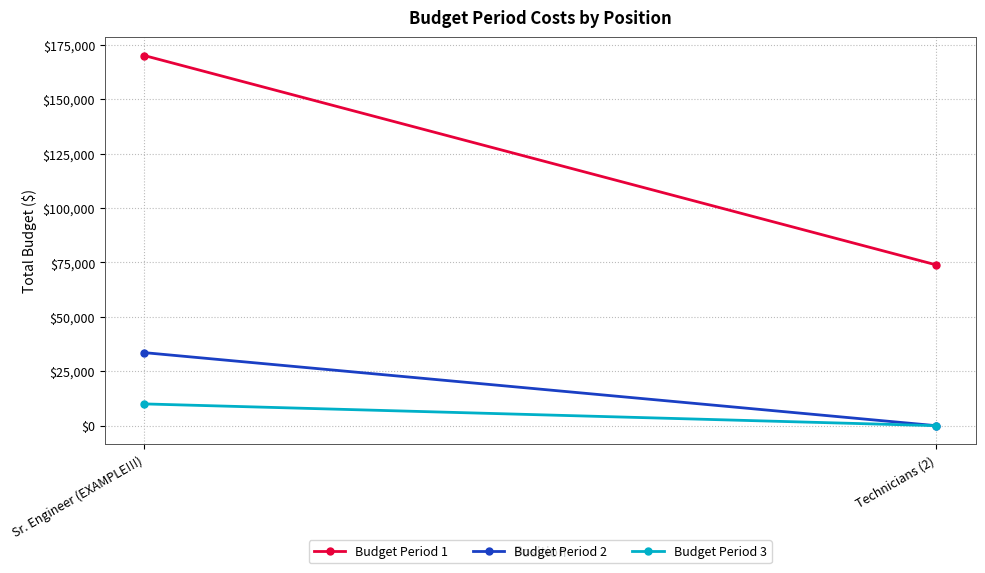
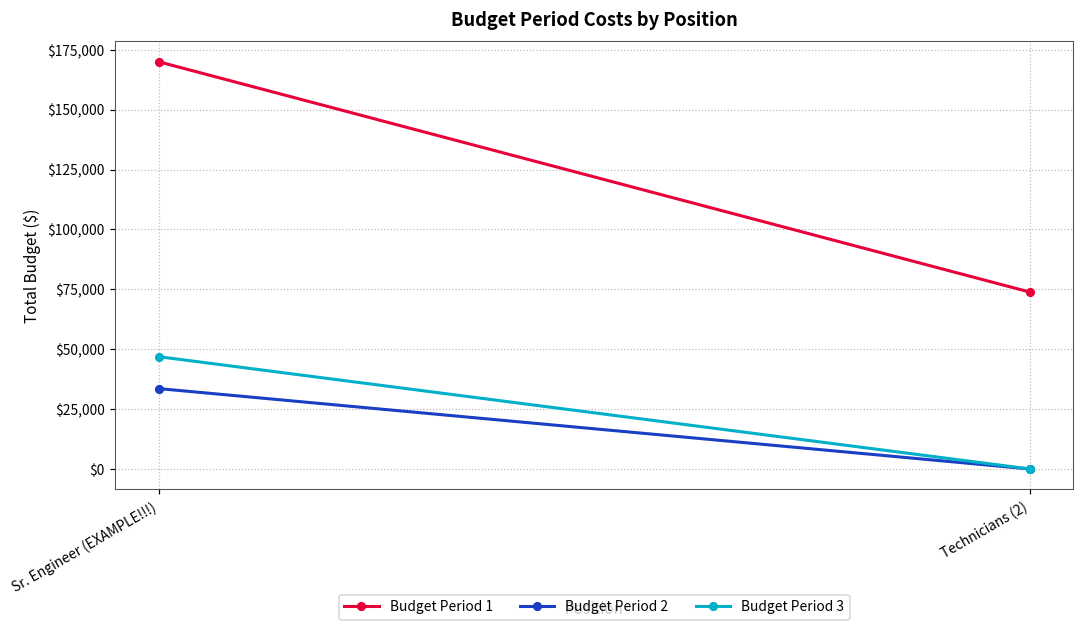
  {
    "Budget Period 1": {
      "Sr. Engineer (EXAMPLE!!!)": "$170,000",
      "Technicians (2)": "$74,000"
    },
    "Budget Period 2": {
      "Sr. Engineer (EXAMPLE!!!)": "$34,000"
    },
    "Budget Period 3": {
-     "Sr. Engineer (EXAMPLE!!!)": "$10,000"
+     "Sr. Engineer (EXAMPLE!!!)": "$47,000"
    }
  }
